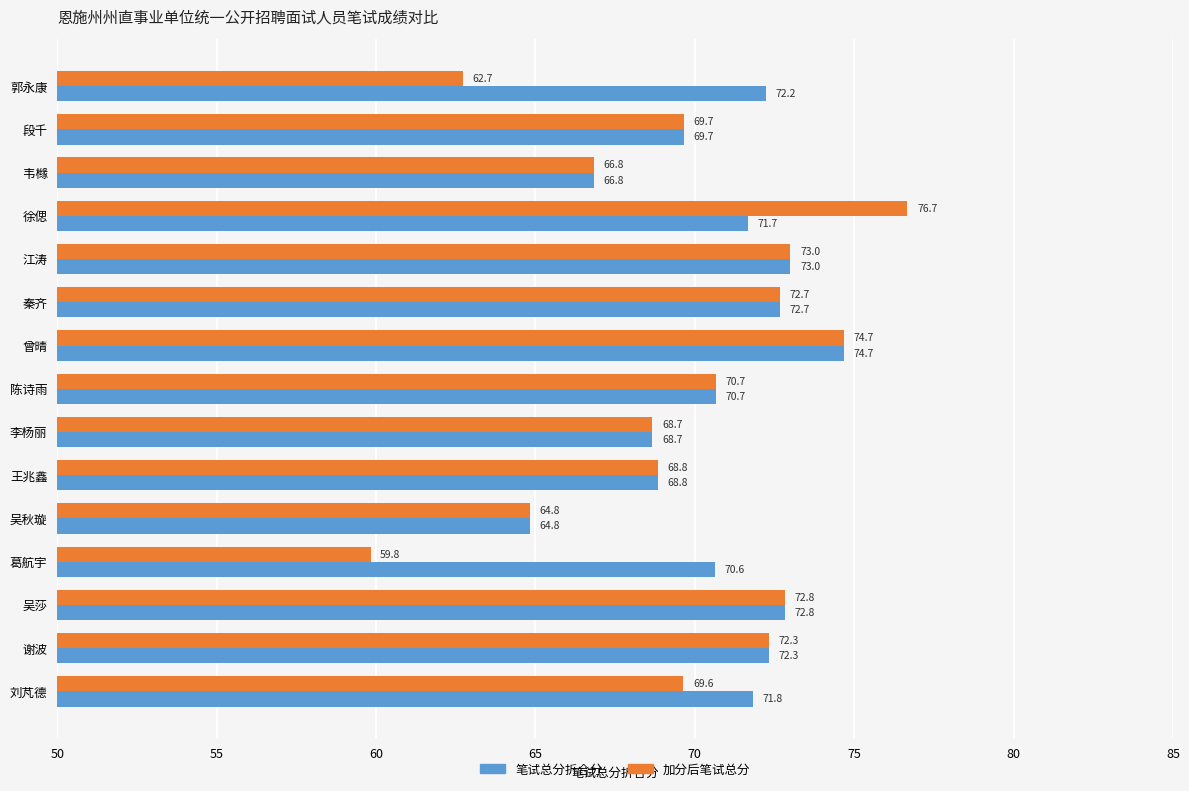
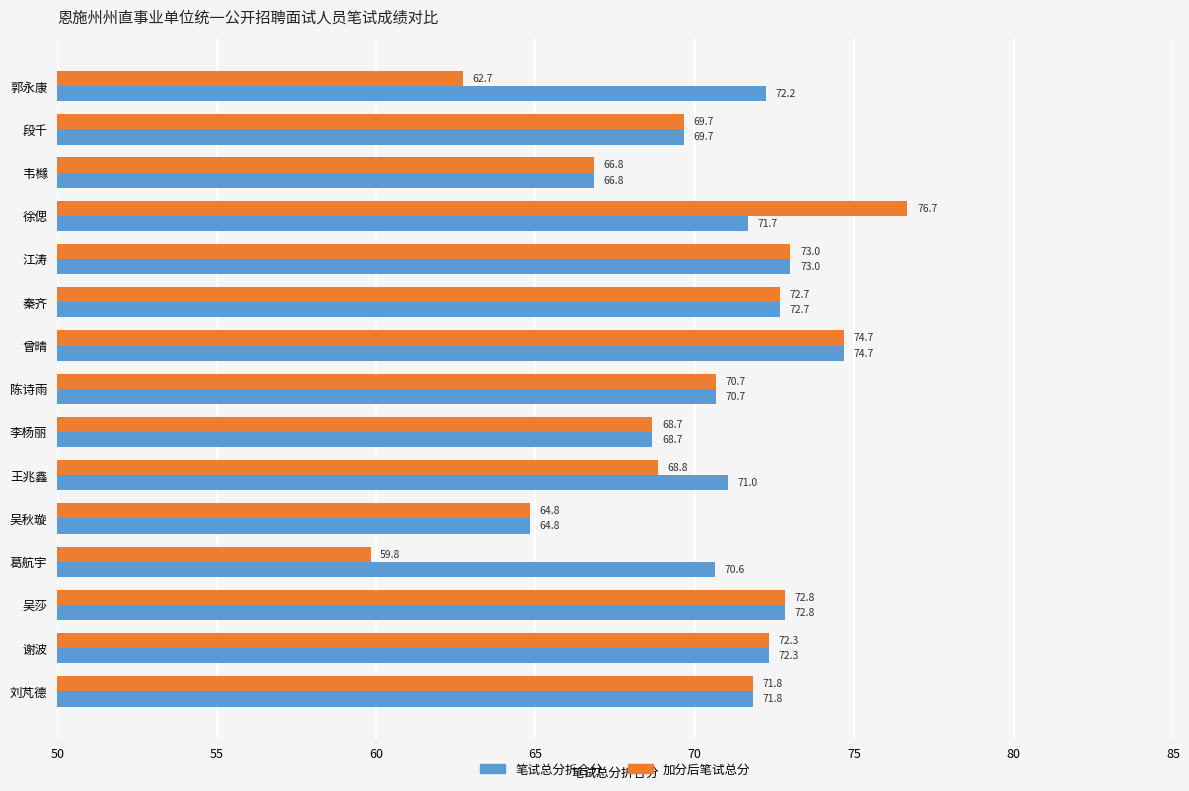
  {
    "笔试总分折合分": {
      "郭永康": 72.2,
      "段千": 69.7,
      "韦橼": 66.8,
      "徐偲": 71.7,
      "江涛": 73.0,
      "秦齐": 72.7,
      "曾晴": 74.7,
      "陈诗雨": 70.7,
      "李杨丽": 68.7,
-     "王兆鑫": 68.8,
+     "王兆鑫": 71.0,
      "吴秋璇": 64.8,
      "葛航宇": 70.6,
      "吴莎": 72.8,
      "谢波": 72.3,
      "刘芃德": 71.8
    },
    "加分后笔试总分": {
      "郭永康": 62.7,
      "段千": 69.7,
      "韦橼": 66.8,
      "徐偲": 76.7,
      "江涛": 73.0,
      "秦齐": 72.7,
      "曾晴": 74.7,
      "陈诗雨": 70.7,
      "李杨丽": 68.7,
      "王兆鑫": 68.8,
      "吴秋璇": 64.8,
      "葛航宇": 59.8,
      "吴莎": 72.8,
      "谢波": 72.3,
-     "刘芃德": 69.6
+     "刘芃德": 71.8
    }
  }
